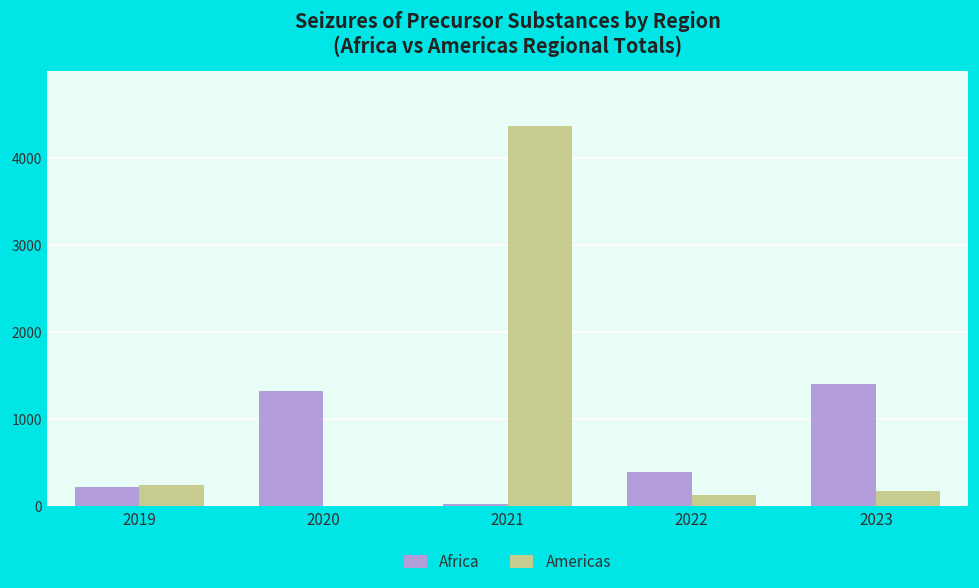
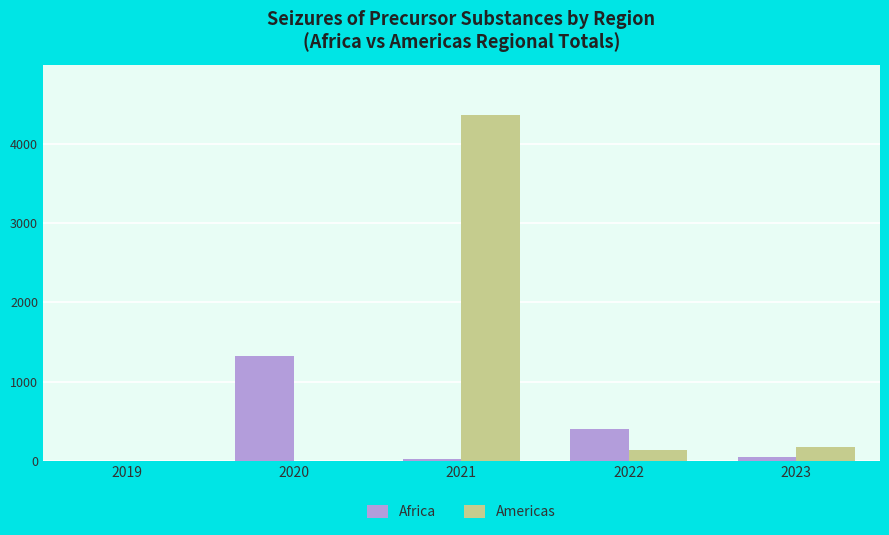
  {
    "Africa": {
-     "2019": 200,
+     "2019": 0,
      "2020": 1300,
      "2022": 400,
-     "2023": 1400
+     "2023": 100
    },
    "Americas": {
-     "2019": 200,
+     "2019": 0,
      "2020": 0,
      "2021": 4400,
      "2022": 100,
      "2023": 200
    }
  }
